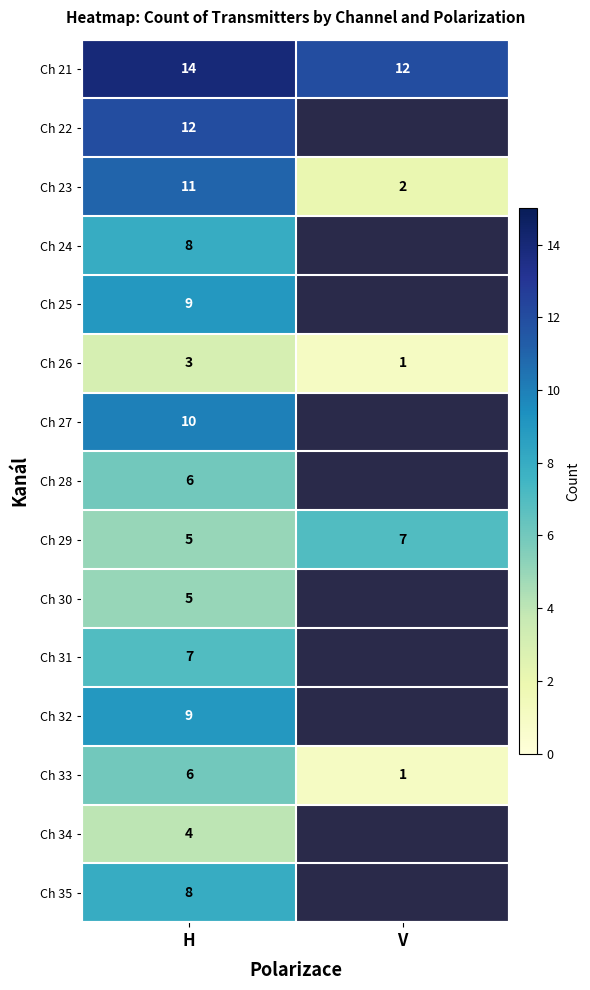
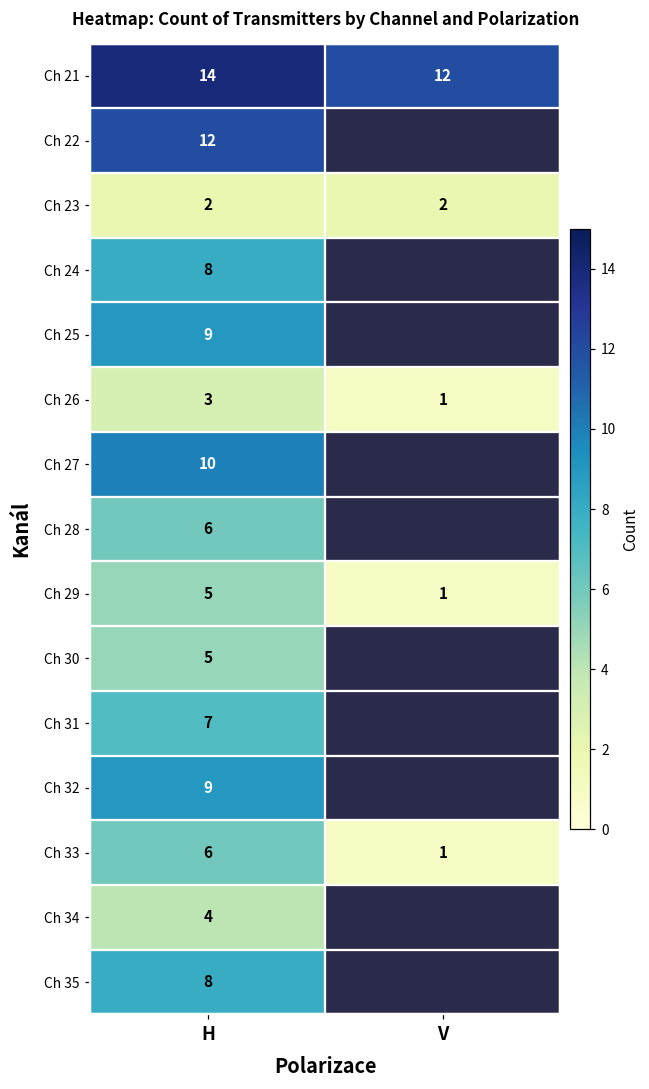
  {
    "Ch 21": {
      "H": 14,
      "V": 12
    },
    "Ch 22": {
      "H": 12
    },
    "Ch 23": {
-     "H": 11,
+     "H": 2,
      "V": 2
    },
    "Ch 24": {
      "H": 8
    },
    "Ch 25": {
      "H": 9
    },
    "Ch 26": {
      "H": 3,
      "V": 1
    },
    "Ch 27": {
      "H": 10
    },
    "Ch 28": {
      "H": 6
    },
    "Ch 29": {
      "H": 5,
-     "V": 7
+     "V": 1
    },
    "Ch 30": {
      "H": 5
    },
    "Ch 31": {
      "H": 7
    },
    "Ch 32": {
      "H": 9
    },
    "Ch 33": {
      "H": 6,
      "V": 1
    },
    "Ch 34": {
      "H": 4
    },
    "Ch 35": {
      "H": 8
    }
  }
